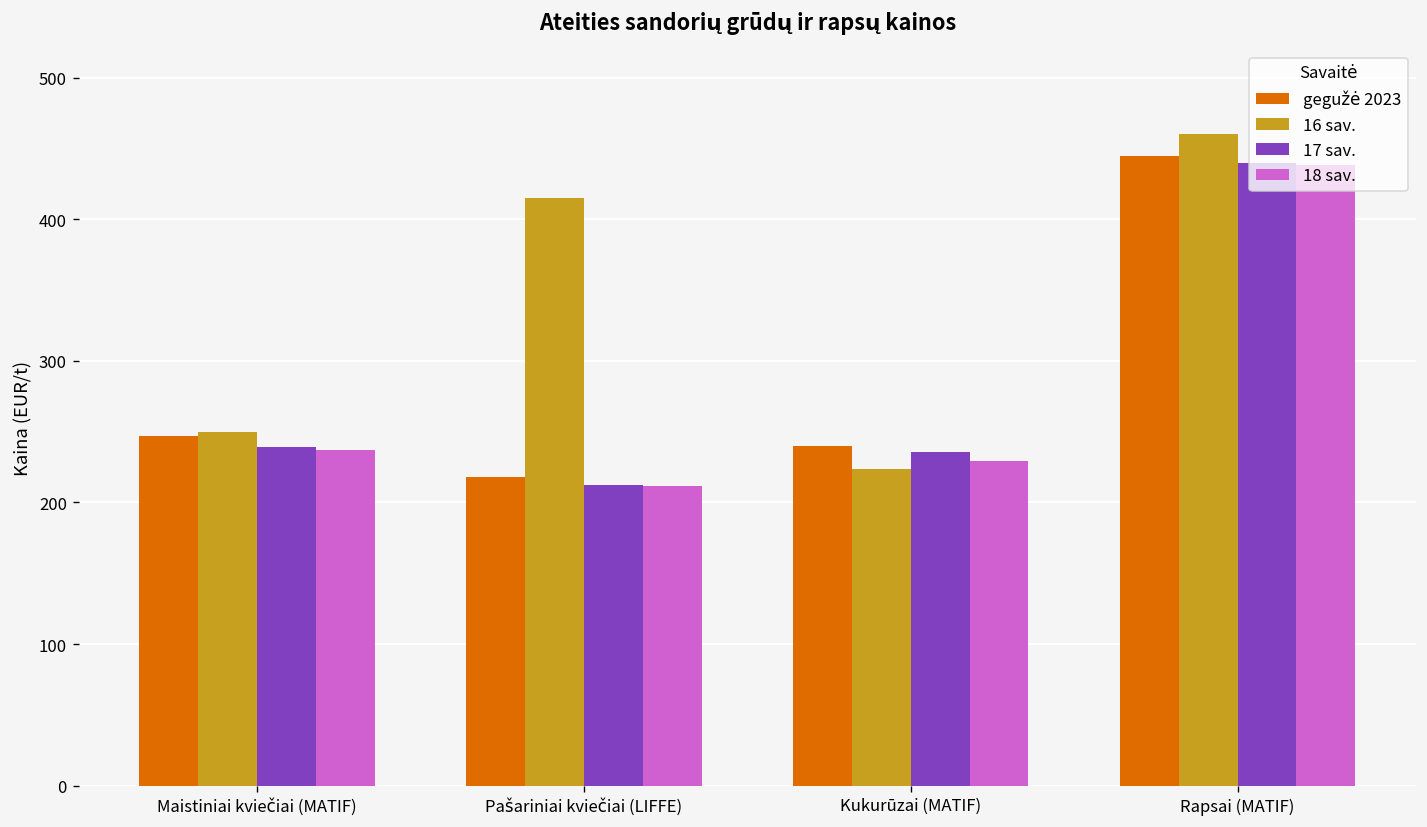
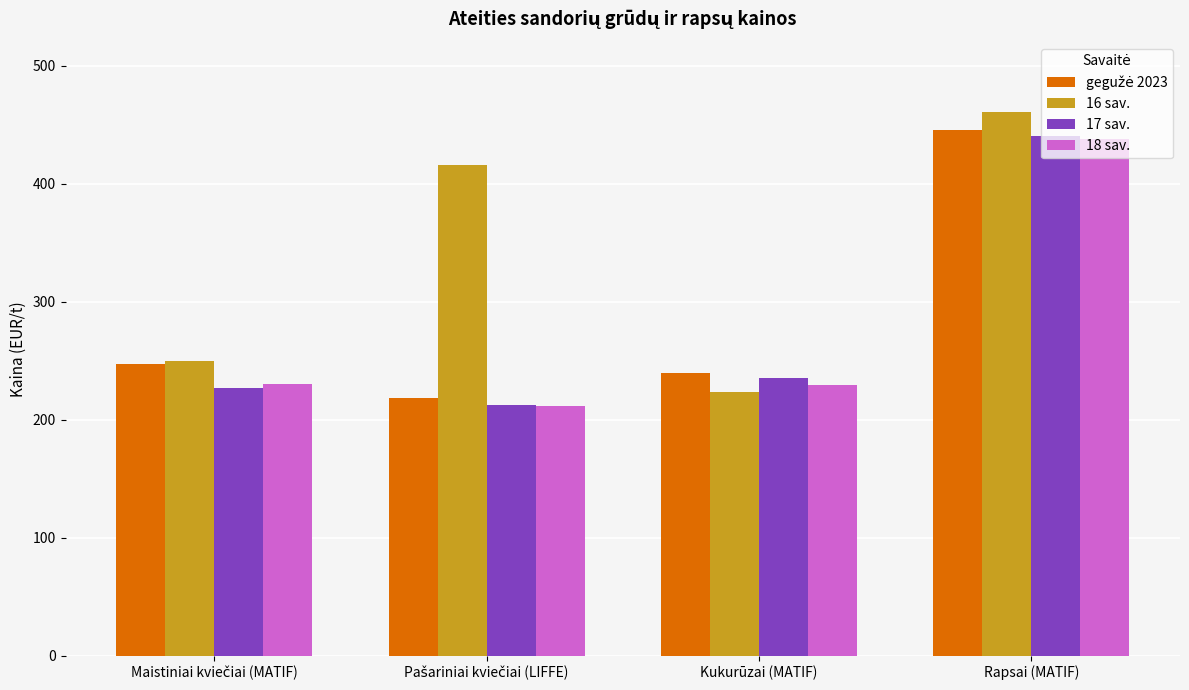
  {
    "gegužė 2023": {
      "Maistiniai kviečiai (MATIF)": 247,
      "Pašariniai kviečiai (LIFFE)": 218,
      "Kukurūzai (MATIF)": 240,
      "Rapsai (MATIF)": 445
    },
    "16 sav.": {
      "Maistiniai kviečiai (MATIF)": 250,
      "Pašariniai kviečiai (LIFFE)": 415,
      "Kukurūzai (MATIF)": 223,
      "Rapsai (MATIF)": 461
    },
    "17 sav.": {
-     "Maistiniai kviečiai (MATIF)": 239,
+     "Maistiniai kviečiai (MATIF)": 227,
      "Pašariniai kviečiai (LIFFE)": 212,
      "Kukurūzai (MATIF)": 236
    },
    "18 sav.": {
-     "Maistiniai kviečiai (MATIF)": 237,
+     "Maistiniai kviečiai (MATIF)": 230,
      "Pašariniai kviečiai (LIFFE)": 211,
      "Kukurūzai (MATIF)": 229
    }
  }
